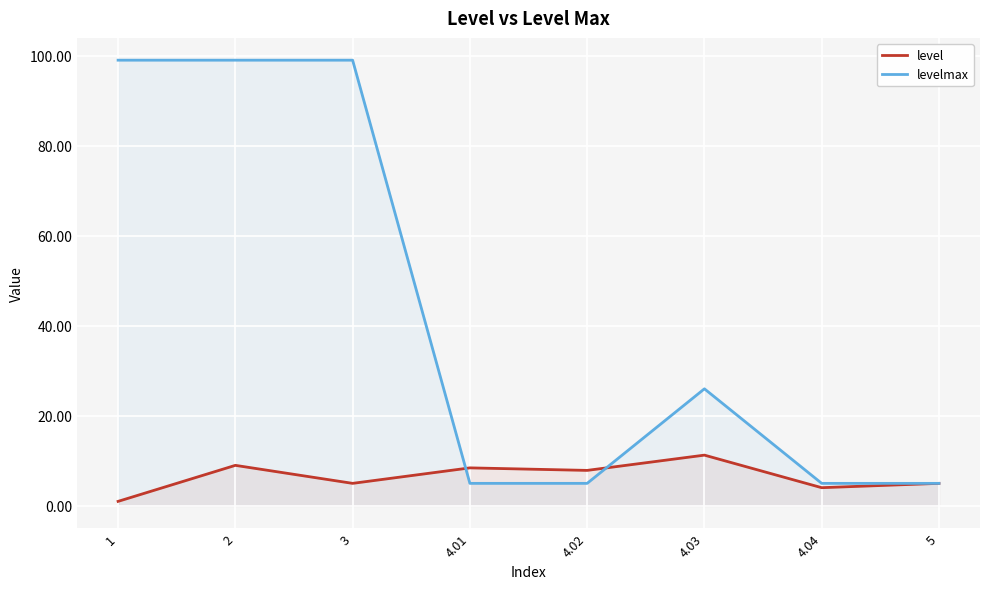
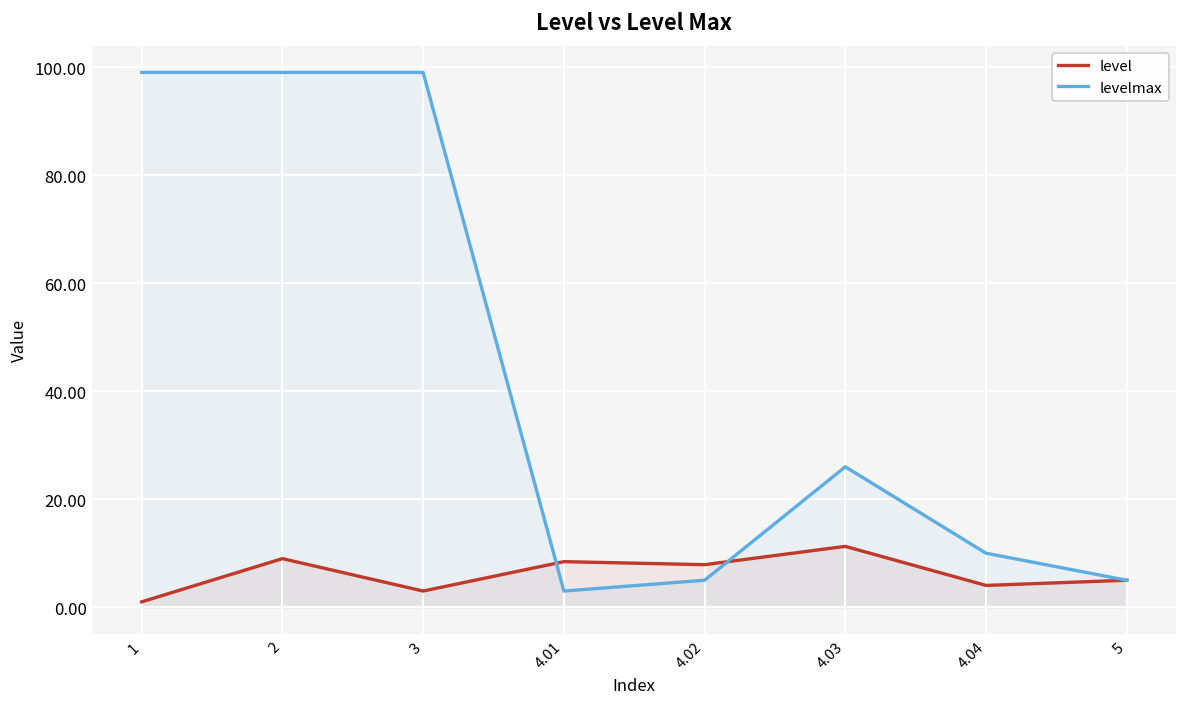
  {
    "level": {
      "1": 1,
      "2": 9,
-     "3": 5,
+     "3": 3,
      "4.01": 8,
      "4.02": 8,
      "4.03": 11,
      "4.04": 4
    },
    "levelmax": {
      "1": 99,
      "2": 99,
      "3": 99,
-     "4.01": 5,
+     "4.01": 3,
      "4.02": 5,
      "4.03": 26,
-     "4.04": 5
+     "4.04": 10
    }
  }
